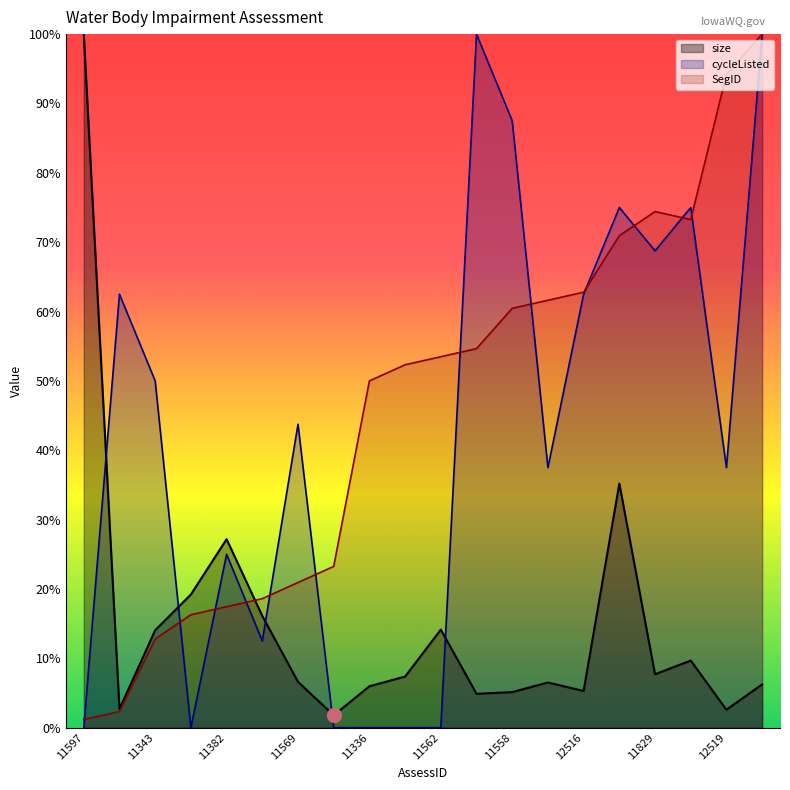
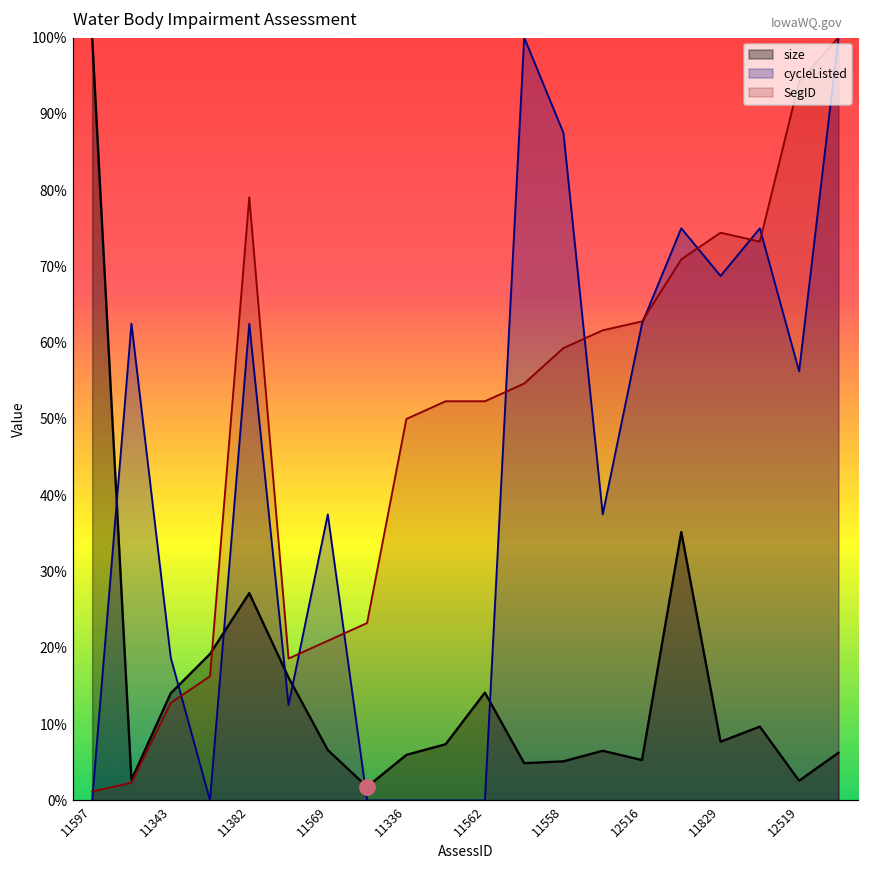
  {
    "size": {
      "11597": "100%",
      "11343": "14%",
      "11382": "27%",
      "11569": "7%",
      "11336": "6%",
      "11562": "14%",
      "11558": "5%",
      "12516": "5%",
      "11829": "8%",
      "12519": "3%"
    },
    "cycleListed": {
      "11597": "0%",
-     "11343": "50%",
-     "11382": "25%",
-     "11569": "44%",
+     "11343": "19%",
+     "11382": "63%",
+     "11569": "38%",
      "11336": "0%",
      "11562": "0%",
      "11558": "88%",
      "11829": "69%",
-     "12519": "38%"
+     "12519": "56%"
    },
    "SegID": {
      "11597": "1%",
      "11343": "13%",
-     "11382": "17%",
+     "11382": "79%",
      "11569": "21%",
      "11336": "50%",
-     "11562": "53%",
-     "11558": "60%",
+     "11562": "52%",
+     "11558": "59%",
      "11829": "74%"
    }
  }
